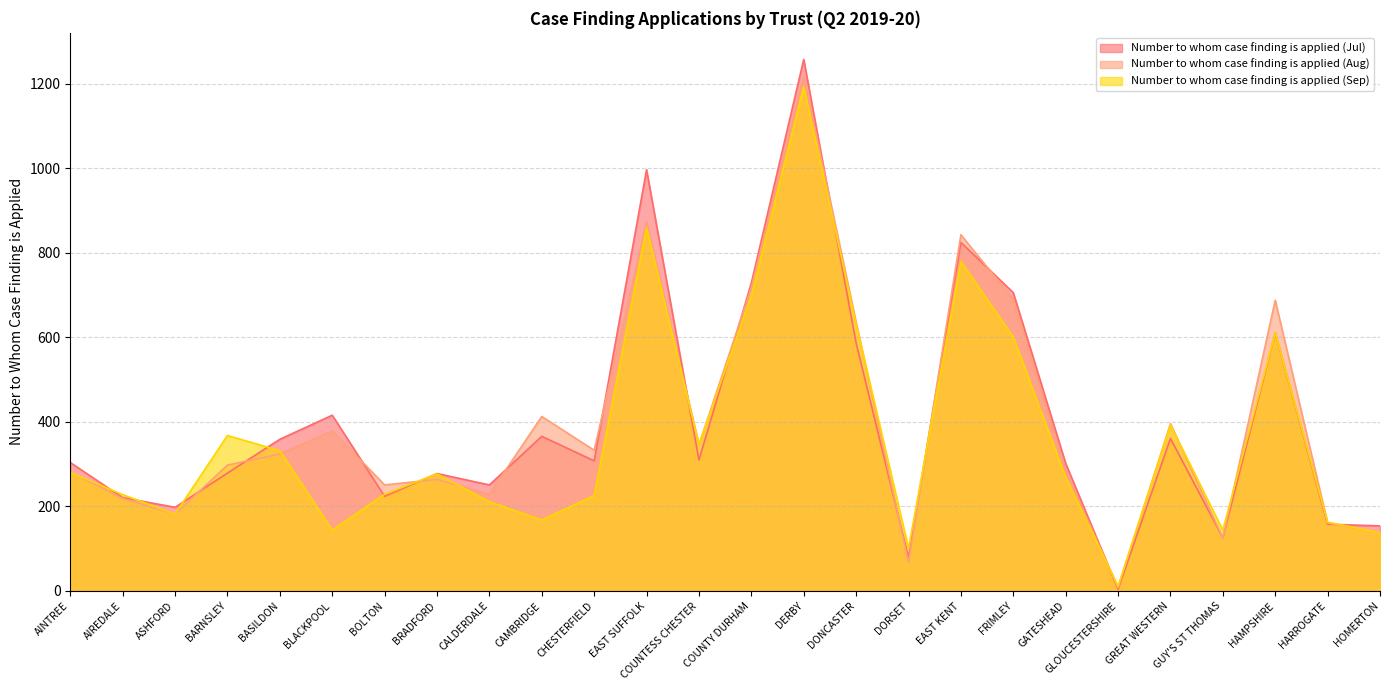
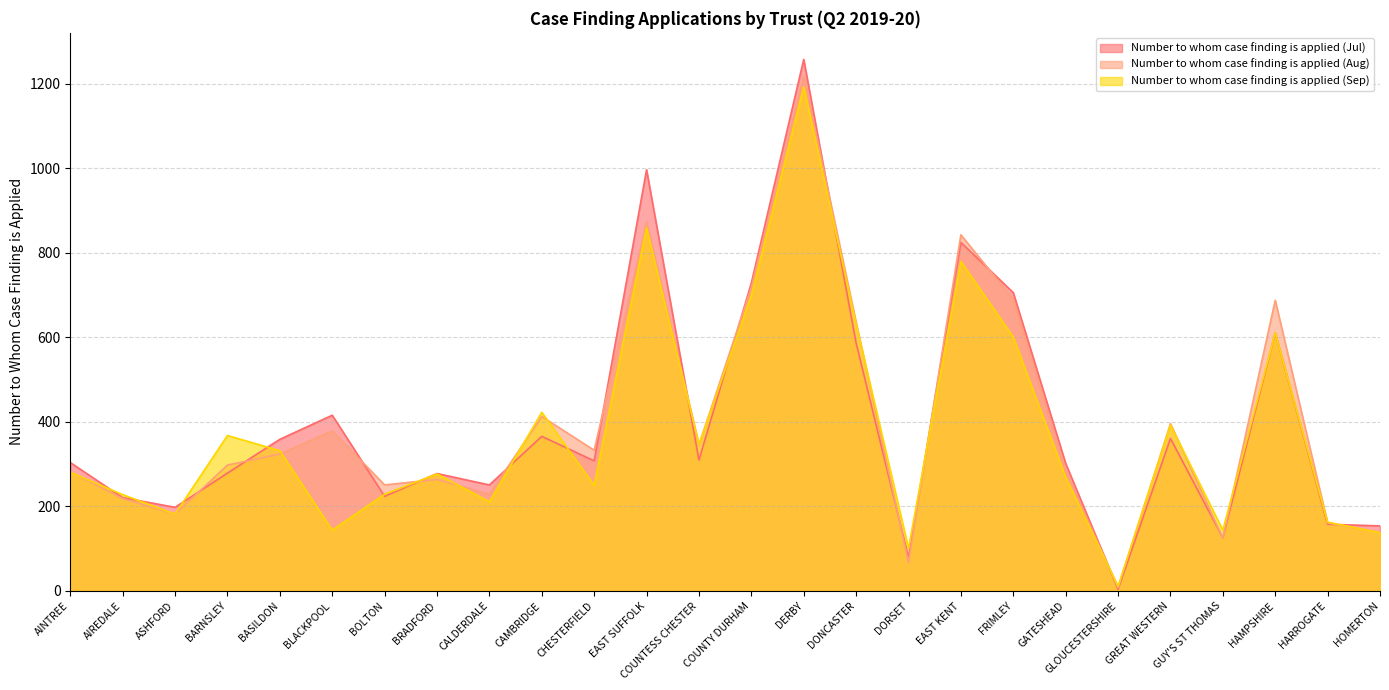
  {
    "Number to whom case finding is applied (Sep)": {
      "AIREDALE": 230,
      "BARNSLEY": 370,
      "BASILDON": 330,
      "BLACKPOOL": 140,
      "CALDERDALE": 210,
-     "CAMBRIDGE": 170,
-     "CHESTERFIELD": 230,
+     "CAMBRIDGE": 420,
+     "CHESTERFIELD": 250,
      "EAST SUFFOLK": 860,
      "COUNTY DURHAM": 700,
      "DERBY": 1190,
      "DORSET": 100,
      "EAST KENT": 780,
      "FRIMLEY": 600,
      "GATESHEAD": 270,
      "GUY'S ST THOMAS": 140
    }
  }
